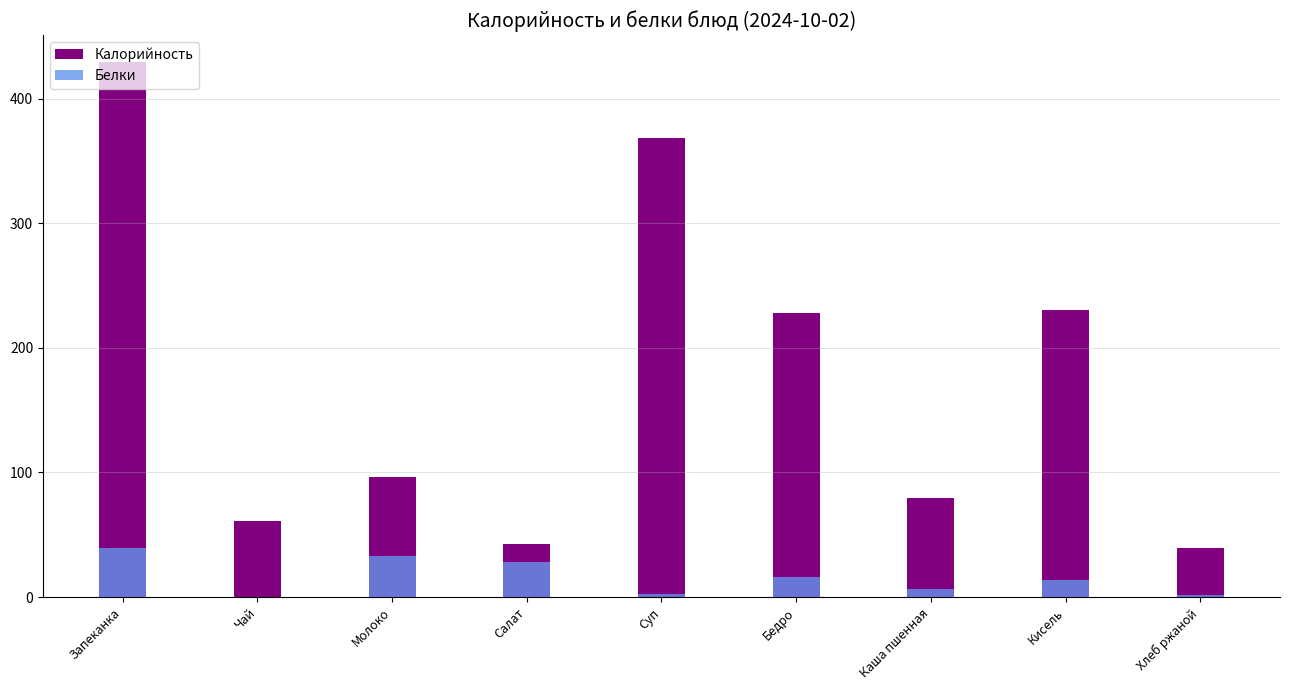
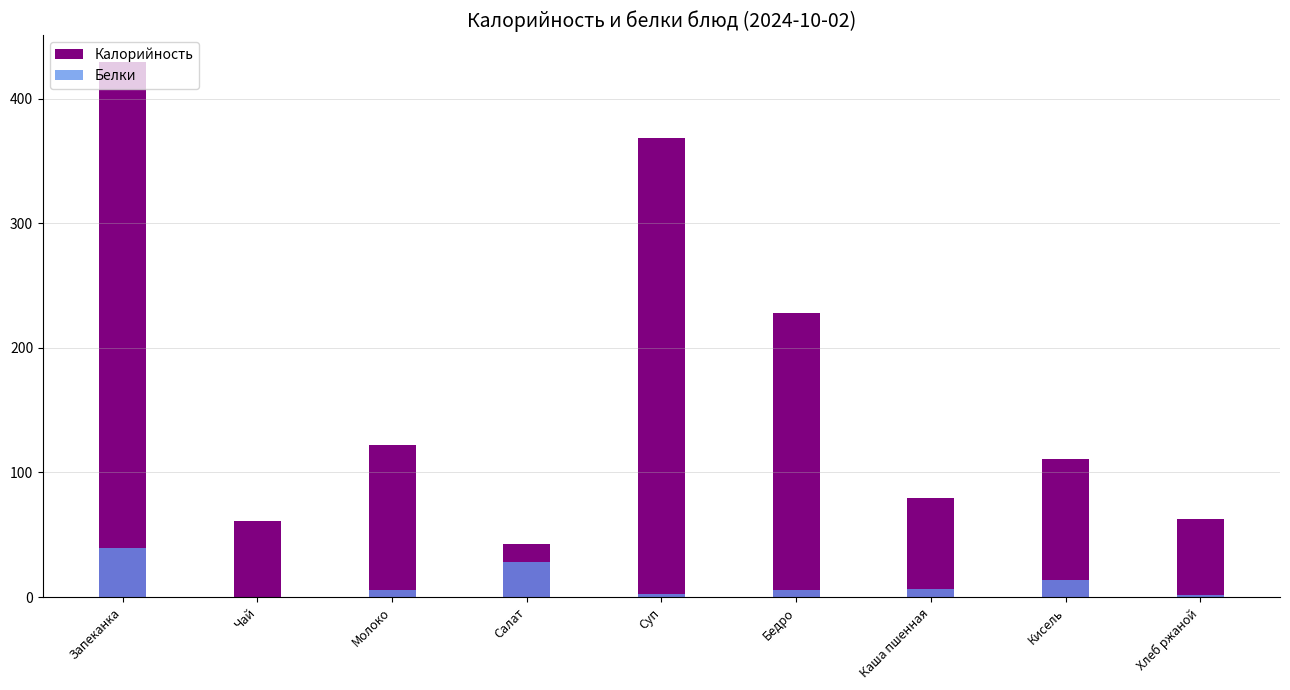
  {
    "Калорийность": {
      "Чай": 61,
-     "Молоко": 96,
+     "Молоко": 122,
      "Салат": 43,
      "Суп": 369,
      "Бедро": 228,
      "Каша пшенная": 80,
-     "Кисель": 230,
-     "Хлеб ржаной": 40
+     "Кисель": 111,
+     "Хлеб ржаной": 63
    },
    "Белки": {
-     "Молоко": 33,
-     "Бедро": 16
+     "Молоко": 5,
+     "Бедро": 6
    }
  }
